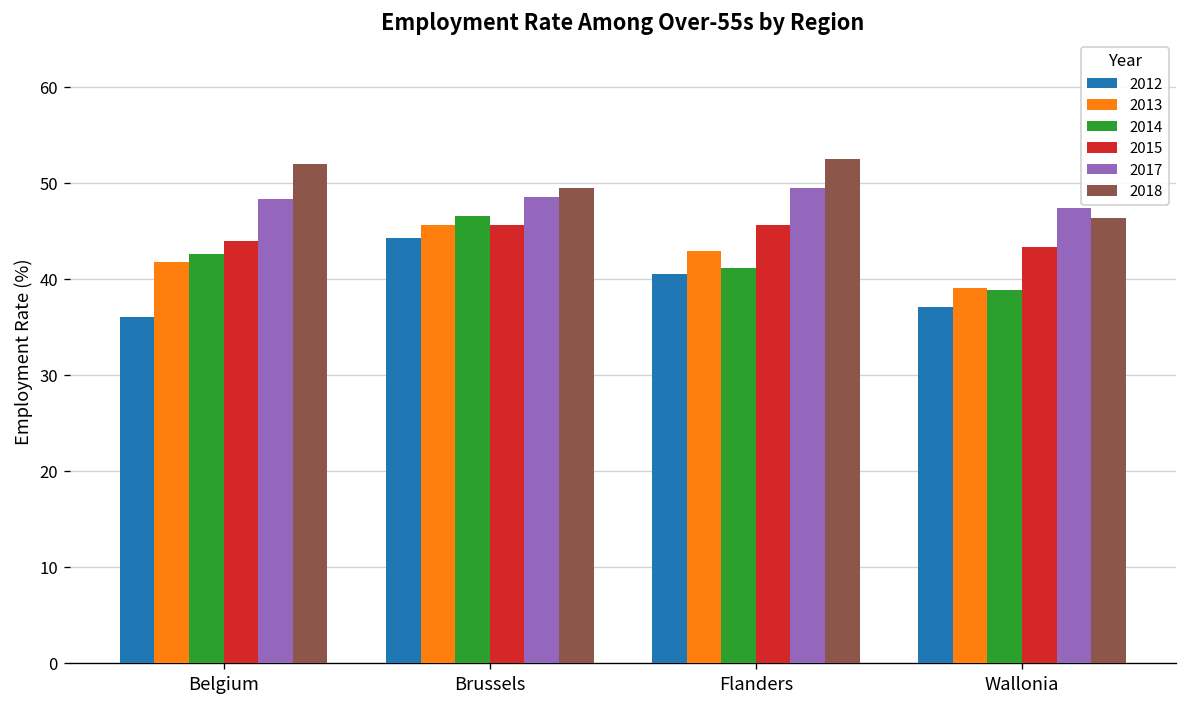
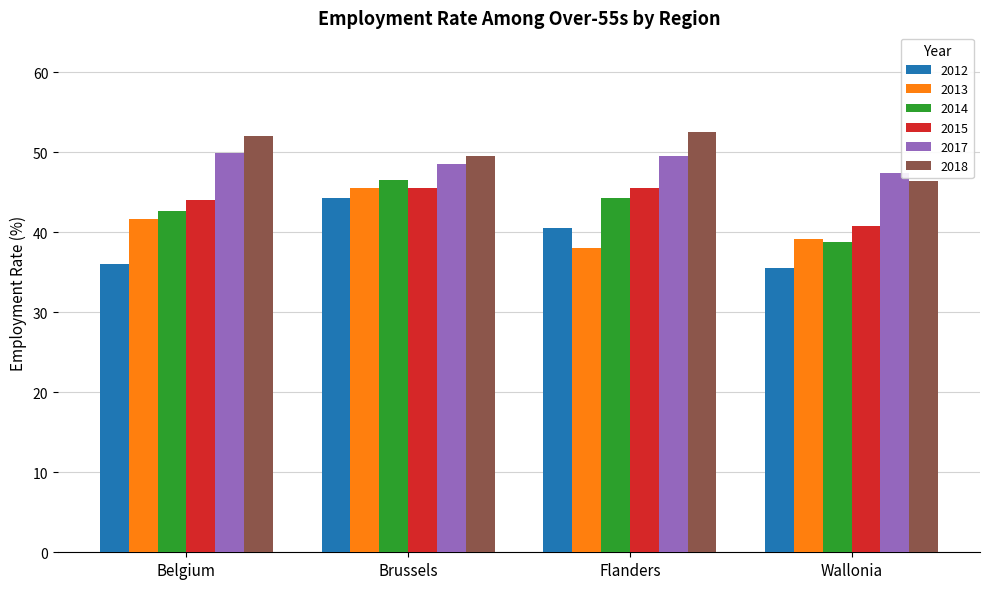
  {
    "2012": {
      "Belgium": 36,
      "Brussels": 44,
      "Flanders": 40,
-     "Wallonia": 37
+     "Wallonia": 35
    },
    "2013": {
      "Belgium": 42,
      "Brussels": 46,
-     "Flanders": 43,
+     "Flanders": 38,
      "Wallonia": 39
    },
    "2014": {
      "Belgium": 43,
      "Brussels": 47,
-     "Flanders": 41,
+     "Flanders": 44,
      "Wallonia": 39
    },
    "2015": {
      "Belgium": 44,
      "Brussels": 46,
      "Flanders": 46,
-     "Wallonia": 43
+     "Wallonia": 41
    },
    "2017": {
-     "Belgium": 48,
+     "Belgium": 50,
      "Brussels": 49,
      "Flanders": 50,
      "Wallonia": 47
    },
    "2018": {
      "Belgium": 52,
      "Brussels": 50,
      "Flanders": 53,
      "Wallonia": 46
    }
  }
